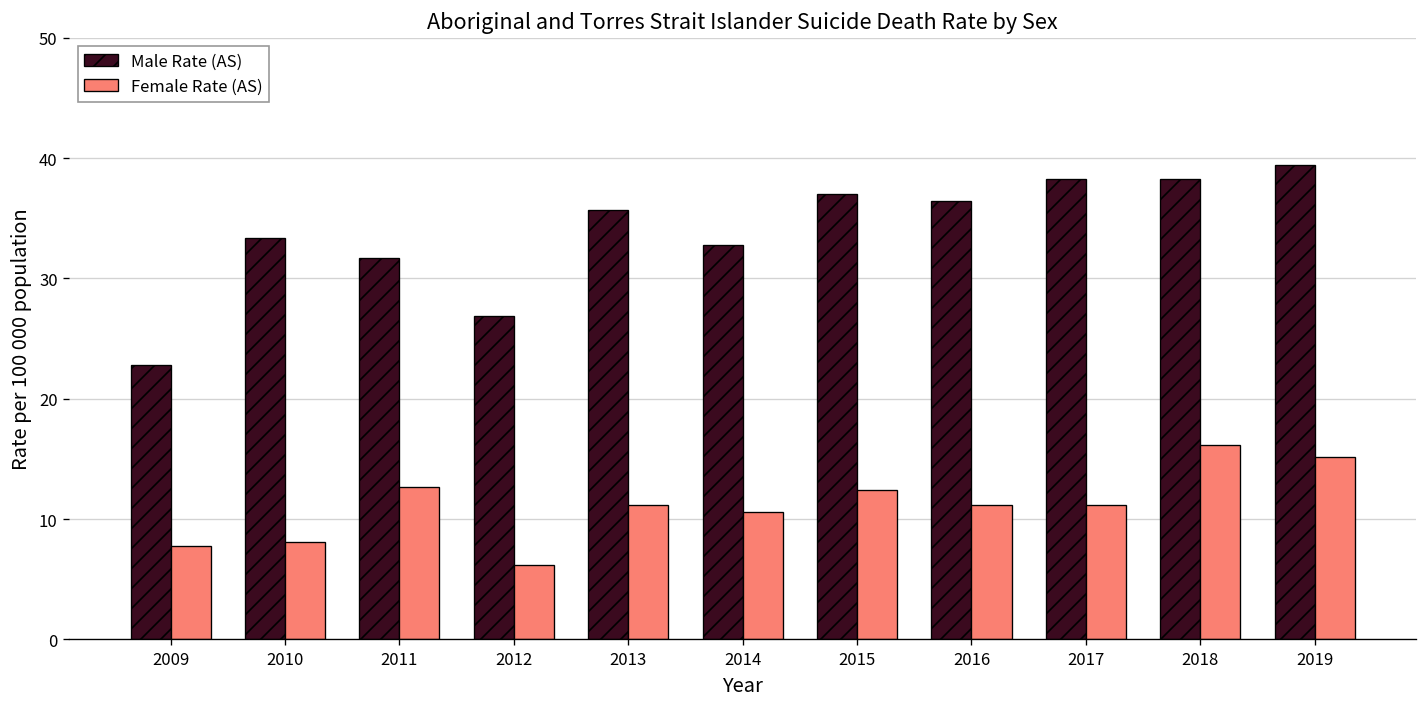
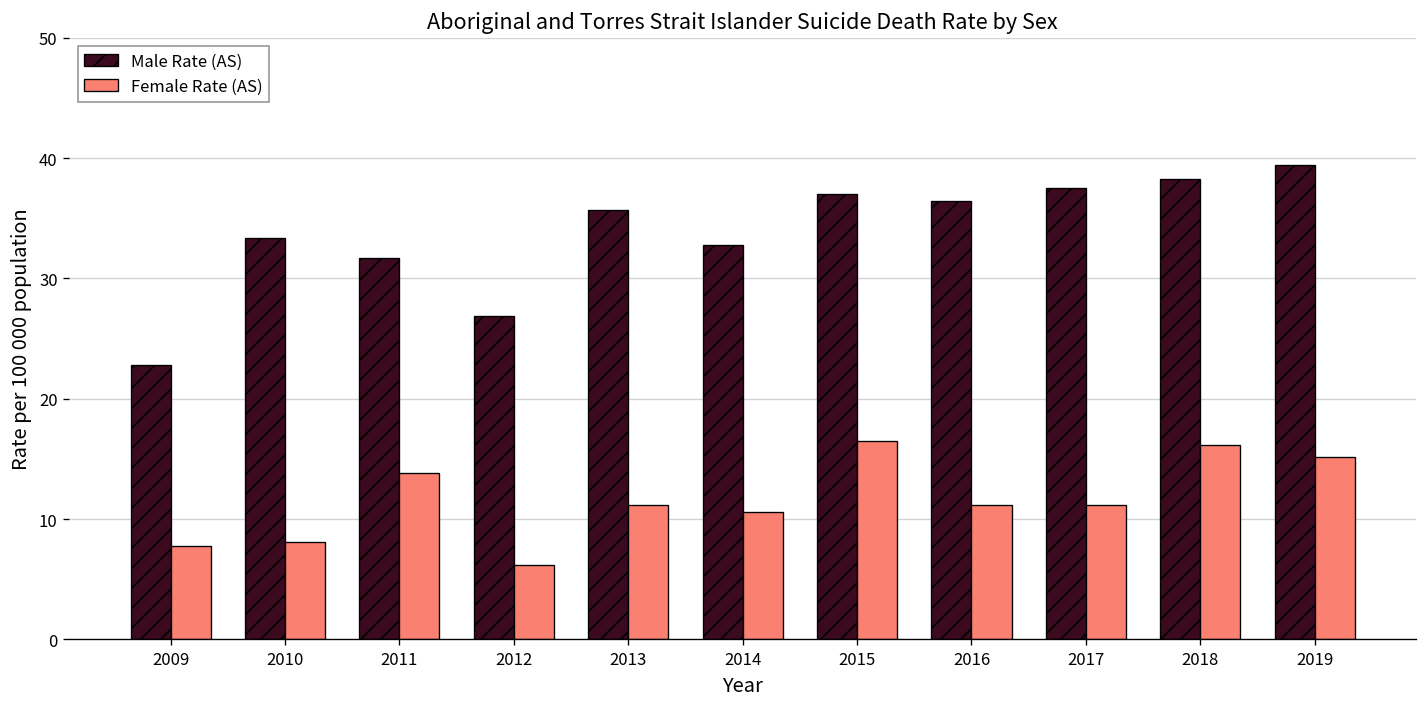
  {
    "Male Rate (AS)": {
      "2009": 22.8,
      "2010": 33.4,
      "2011": 31.7,
      "2012": 26.9,
      "2013": 35.7,
      "2014": 32.8,
      "2015": 37.0,
      "2016": 36.4,
-     "2017": 38.3,
+     "2017": 37.5,
      "2018": 38.3,
      "2019": 39.4
    },
    "Female Rate (AS)": {
      "2009": 7.8,
      "2010": 8.1,
-     "2011": 12.7,
+     "2011": 13.8,
      "2012": 6.2,
      "2013": 11.2,
      "2014": 10.6,
-     "2015": 12.4,
+     "2015": 16.5,
      "2016": 11.2,
      "2017": 11.2,
      "2018": 16.2,
      "2019": 15.2
    }
  }
